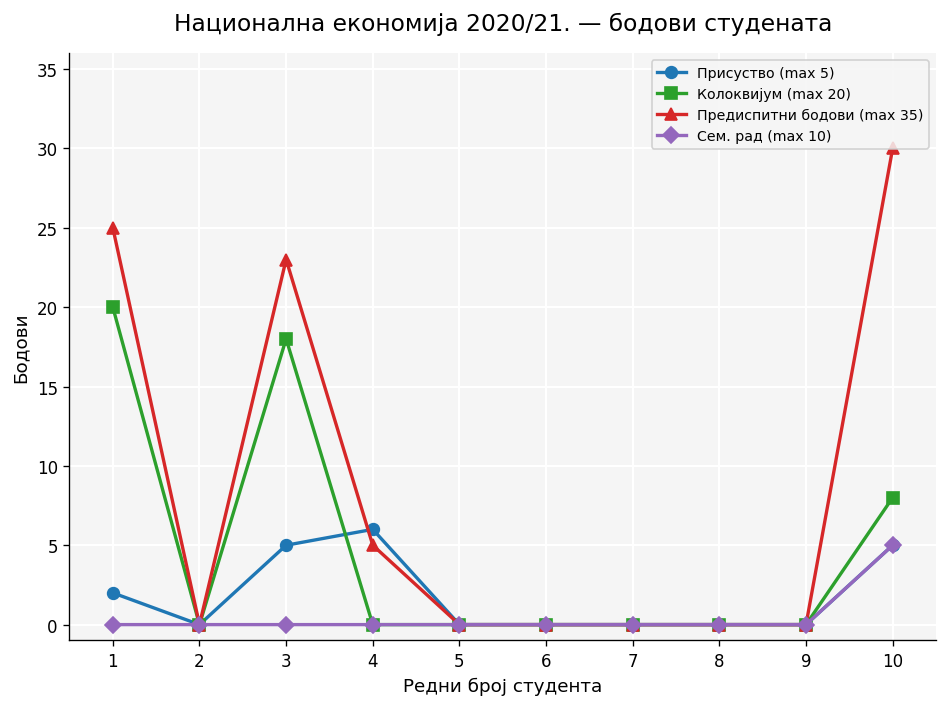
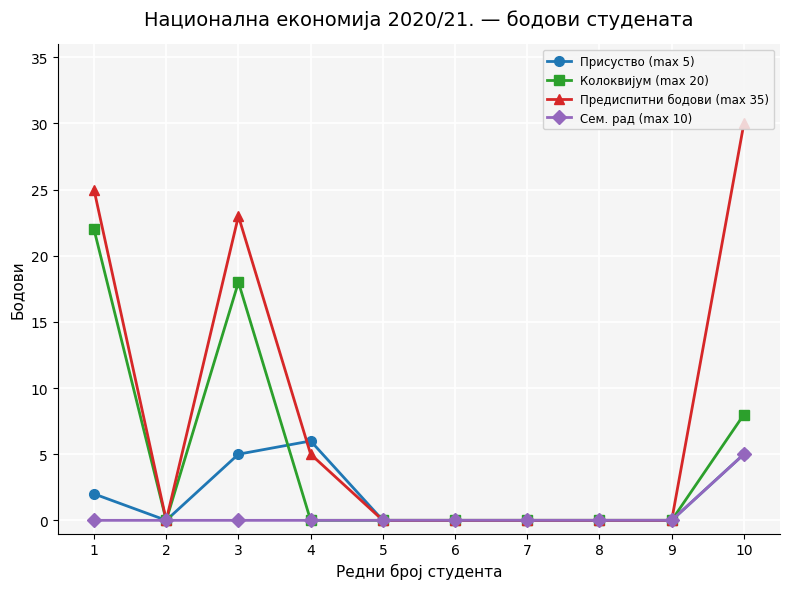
  {
    "Присуство (max 5)": {
      "1": 2,
      "3": 5,
      "4": 6
    },
    "Колоквијум (max 20)": {
-     "1": 20,
+     "1": 22,
      "3": 18,
      "10": 8
    },
    "Предиспитни бодови (max 35)": {
      "1": 25,
      "3": 23,
      "4": 5
    },
    "Сем. рад (max 10)": {
      "1": 0,
      "3": 0
    }
  }
